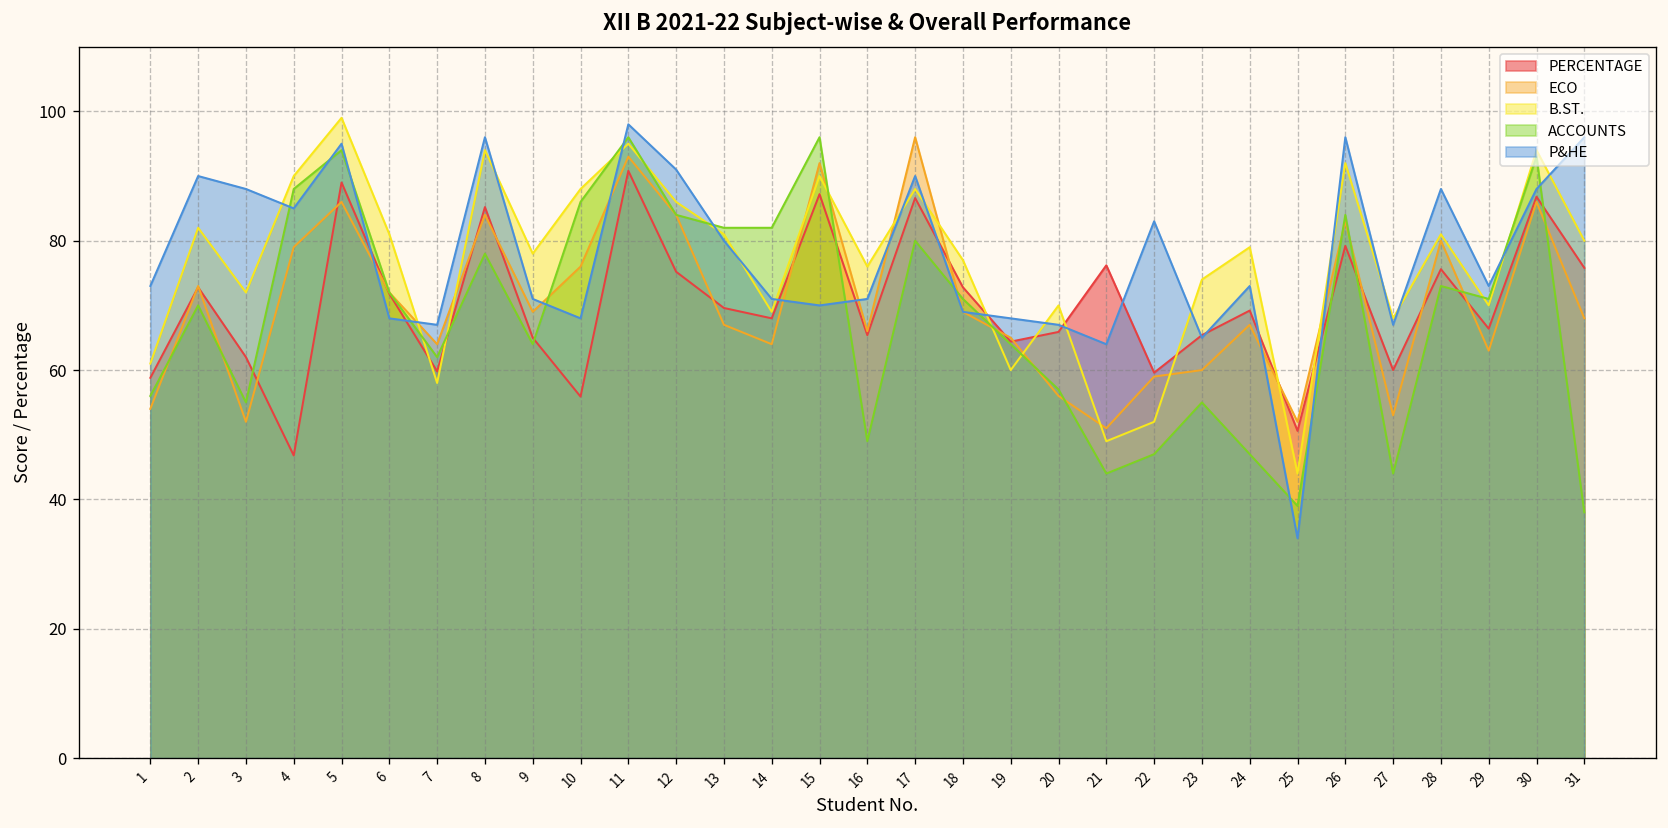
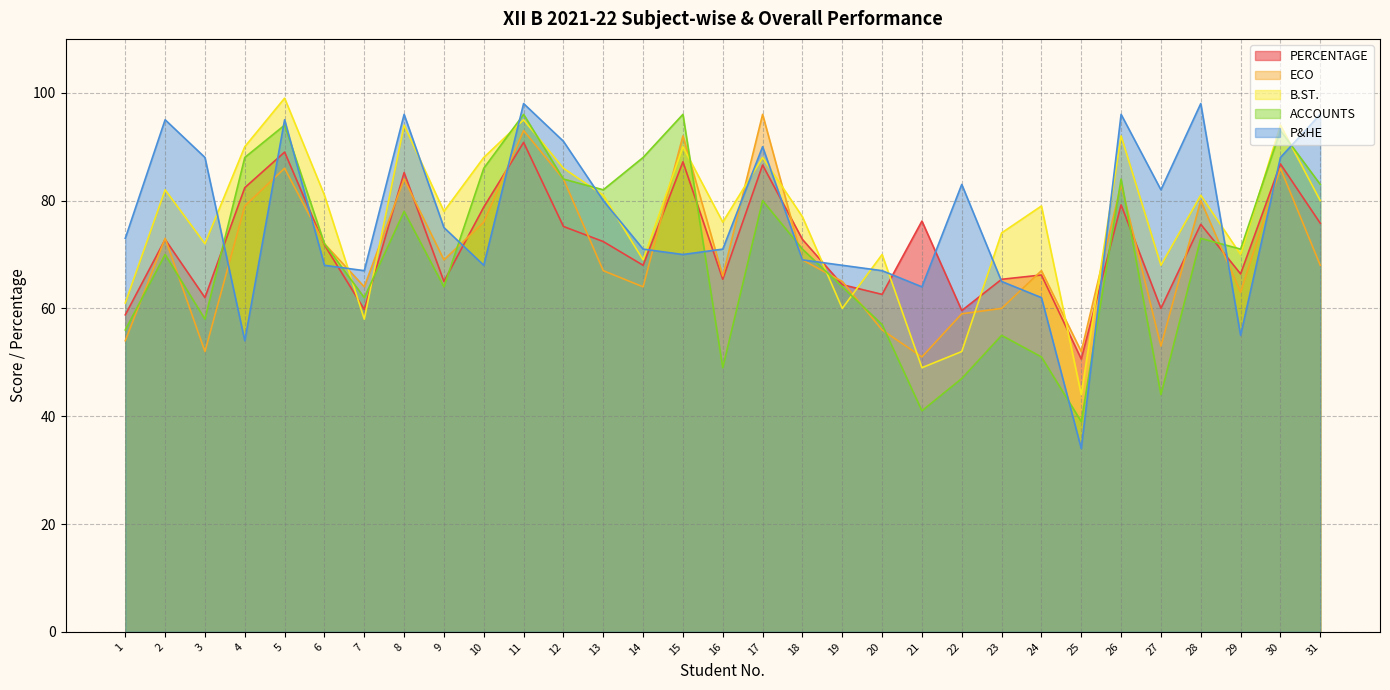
  {
    "PERCENTAGE": {
      "1": 59,
      "3": 62,
-     "4": 47,
+     "4": 82,
      "5": 89,
      "7": 60,
      "8": 85,
      "9": 65,
-     "10": 56,
+     "10": 79,
      "11": 91,
      "12": 75,
-     "13": 70,
+     "13": 72,
      "14": 68,
      "15": 87,
      "16": 65,
      "17": 87,
      "18": 73,
-     "20": 66,
+     "20": 63,
      "21": 76,
      "22": 60,
-     "24": 69,
+     "24": 66,
      "25": 51,
      "26": 79,
      "27": 60,
      "28": 76,
      "29": 66,
      "30": 87,
      "31": 76
    },
    "ACCOUNTS": {
      "1": 56,
      "2": 70,
-     "3": 55,
+     "3": 58,
      "4": 88,
      "5": 94,
      "7": 62,
      "8": 78,
      "9": 64,
      "10": 86,
      "11": 96,
      "13": 82,
-     "14": 82,
+     "14": 88,
      "15": 96,
      "16": 49,
      "17": 80,
      "18": 71,
      "20": 57,
-     "21": 44,
+     "21": 41,
      "22": 47,
      "23": 55,
-     "24": 47,
+     "24": 51,
      "25": 39,
      "26": 84,
      "27": 44,
      "28": 73,
      "29": 71,
-     "31": 38
+     "31": 83
    },
    "P&HE": {
      "1": 73,
-     "2": 90,
+     "2": 95,
      "3": 88,
-     "4": 85,
+     "4": 54,
      "5": 95,
      "6": 68,
      "7": 67,
      "8": 96,
-     "9": 71,
+     "9": 75,
      "10": 68,
      "11": 98,
      "12": 91,
      "13": 80,
      "14": 71,
      "15": 70,
      "16": 71,
      "17": 90,
      "19": 68,
      "20": 67,
      "21": 64,
      "22": 83,
-     "24": 73,
+     "24": 62,
      "25": 34,
      "26": 96,
-     "27": 67,
-     "28": 88,
-     "29": 73,
+     "27": 82,
+     "28": 98,
+     "29": 55,
      "30": 88
    }
  }
